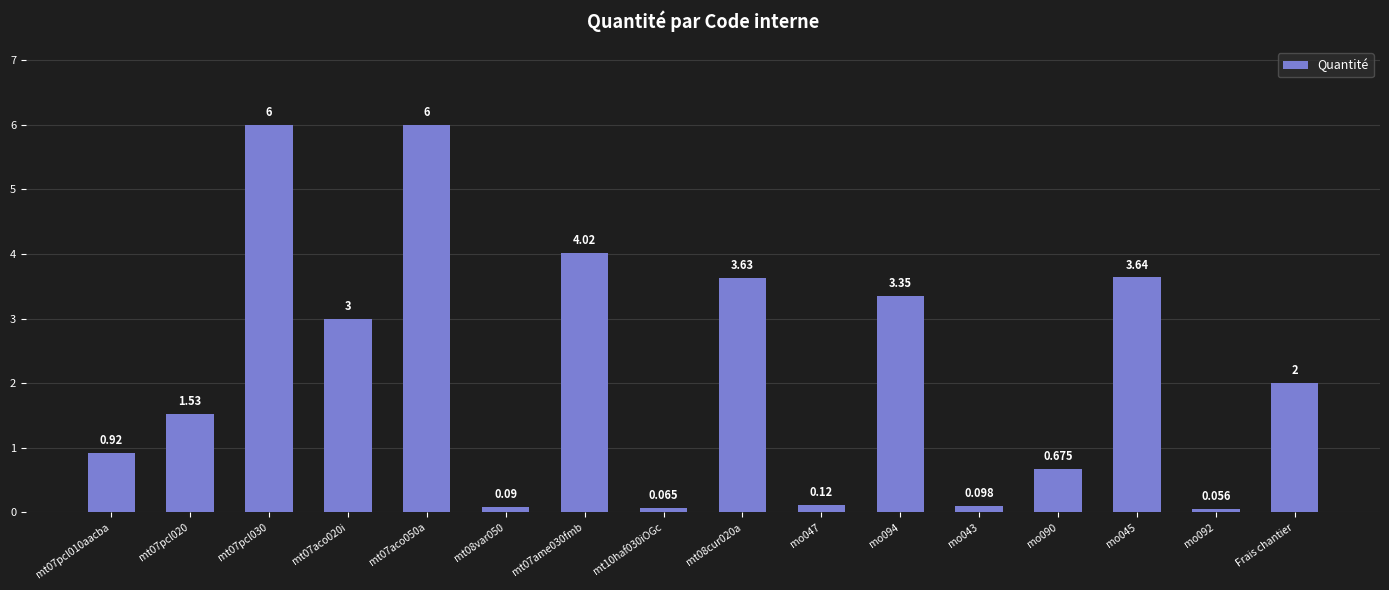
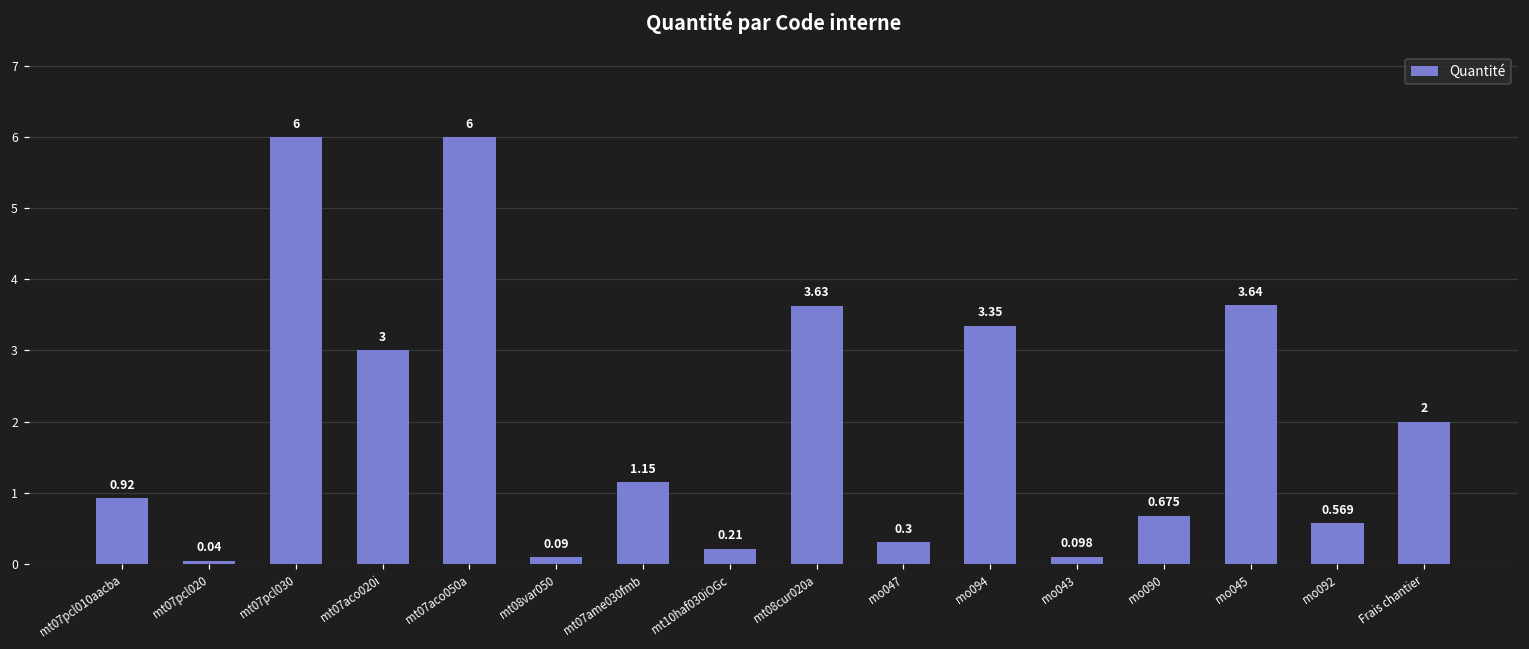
  {
    "mt07pcl010aacba": 0.92,
-   "mt07pcl020": 1.53,
+   "mt07pcl020": 0.04,
    "mt07pcl030": 6,
    "mt07aco020i": 3,
    "mt07aco050a": 6,
    "mt08var050": 0.09,
-   "mt07ame030fmb": 4.02,
-   "mt10haf030iOGc": 0.065,
+   "mt07ame030fmb": 1.15,
+   "mt10haf030iOGc": 0.21,
    "mt08cur020a": 3.63,
-   "mo047": 0.12,
+   "mo047": 0.3,
    "mo094": 3.35,
    "mo043": 0.098,
    "mo090": 0.675,
    "mo045": 3.64,
-   "mo092": 0.056,
+   "mo092": 0.569,
    "Frais chantier": 2
  }
